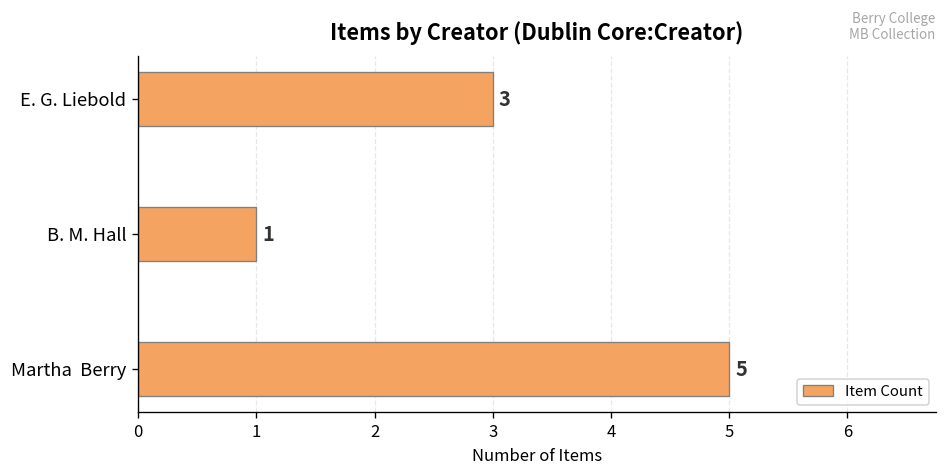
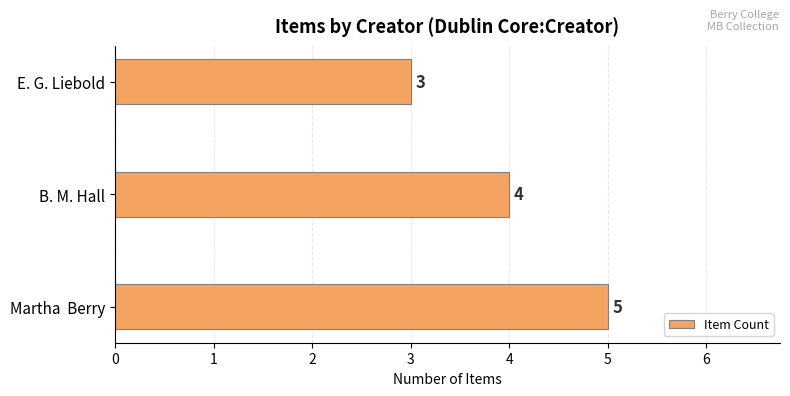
  {
    "E. G. Liebold": 3,
-   "B. M. Hall": 1,
+   "B. M. Hall": 4,
    "Martha Berry": 5
  }
